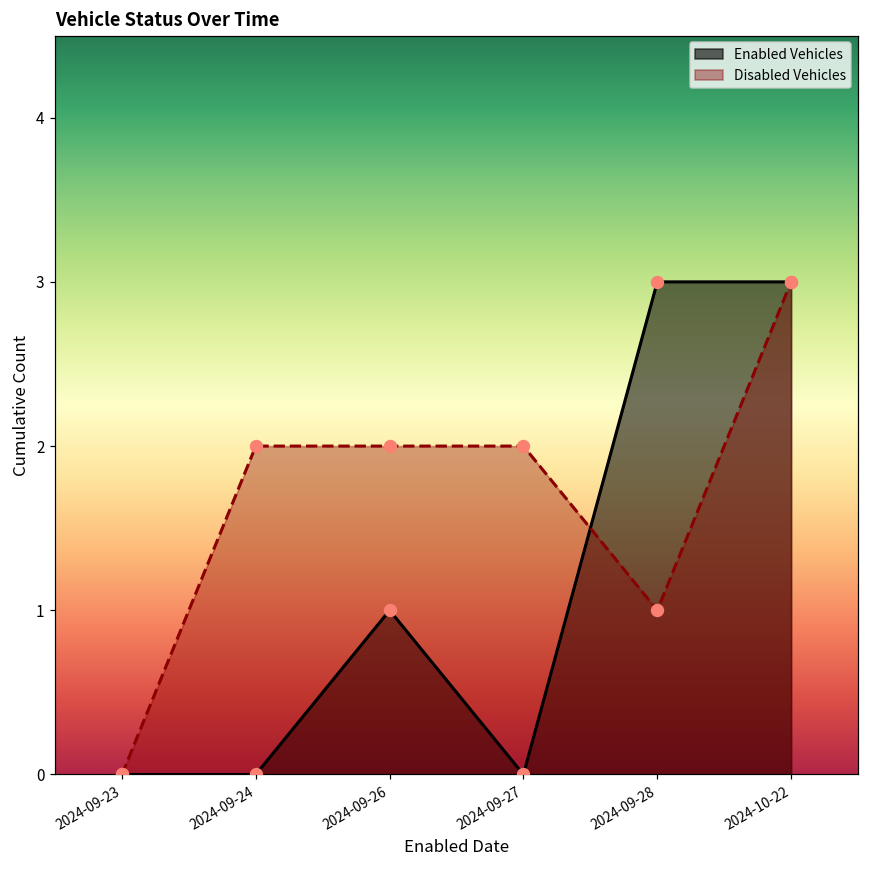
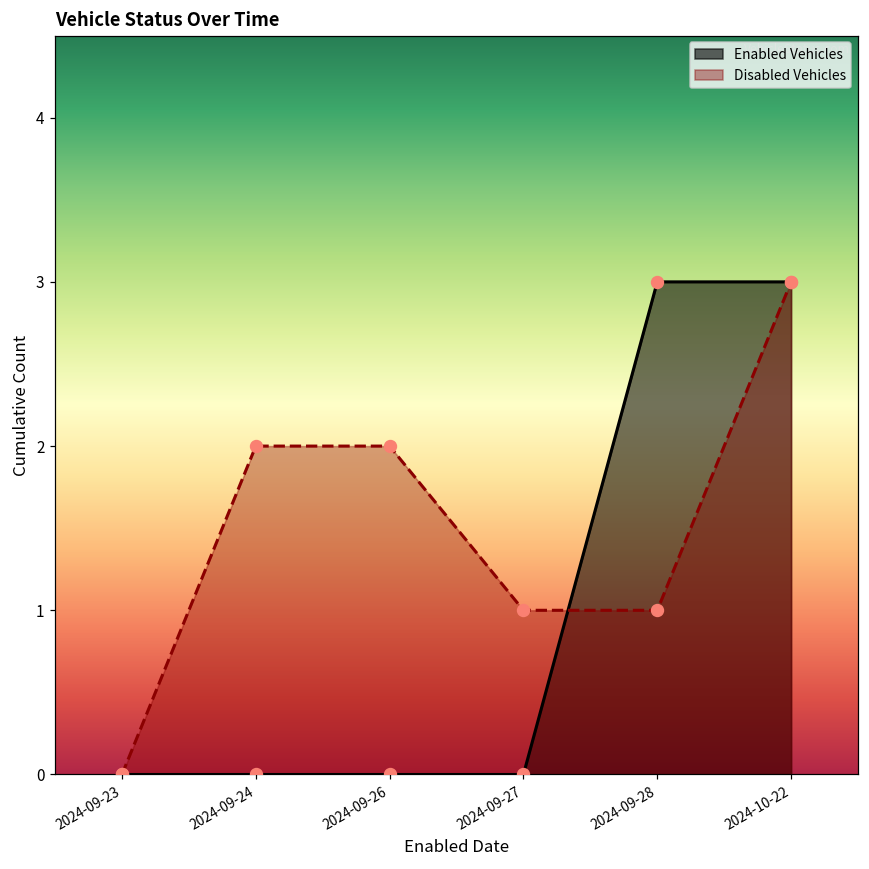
  {
    "Enabled Vehicles": {
      "2024-09-24": 0,
-     "2024-09-26": 1,
+     "2024-09-26": 0,
      "2024-09-27": 0,
      "2024-09-28": 3
    },
    "Disabled Vehicles": {
      "2024-09-24": 2,
      "2024-09-26": 2,
-     "2024-09-27": 2,
+     "2024-09-27": 1,
      "2024-09-28": 1
    }
  }
